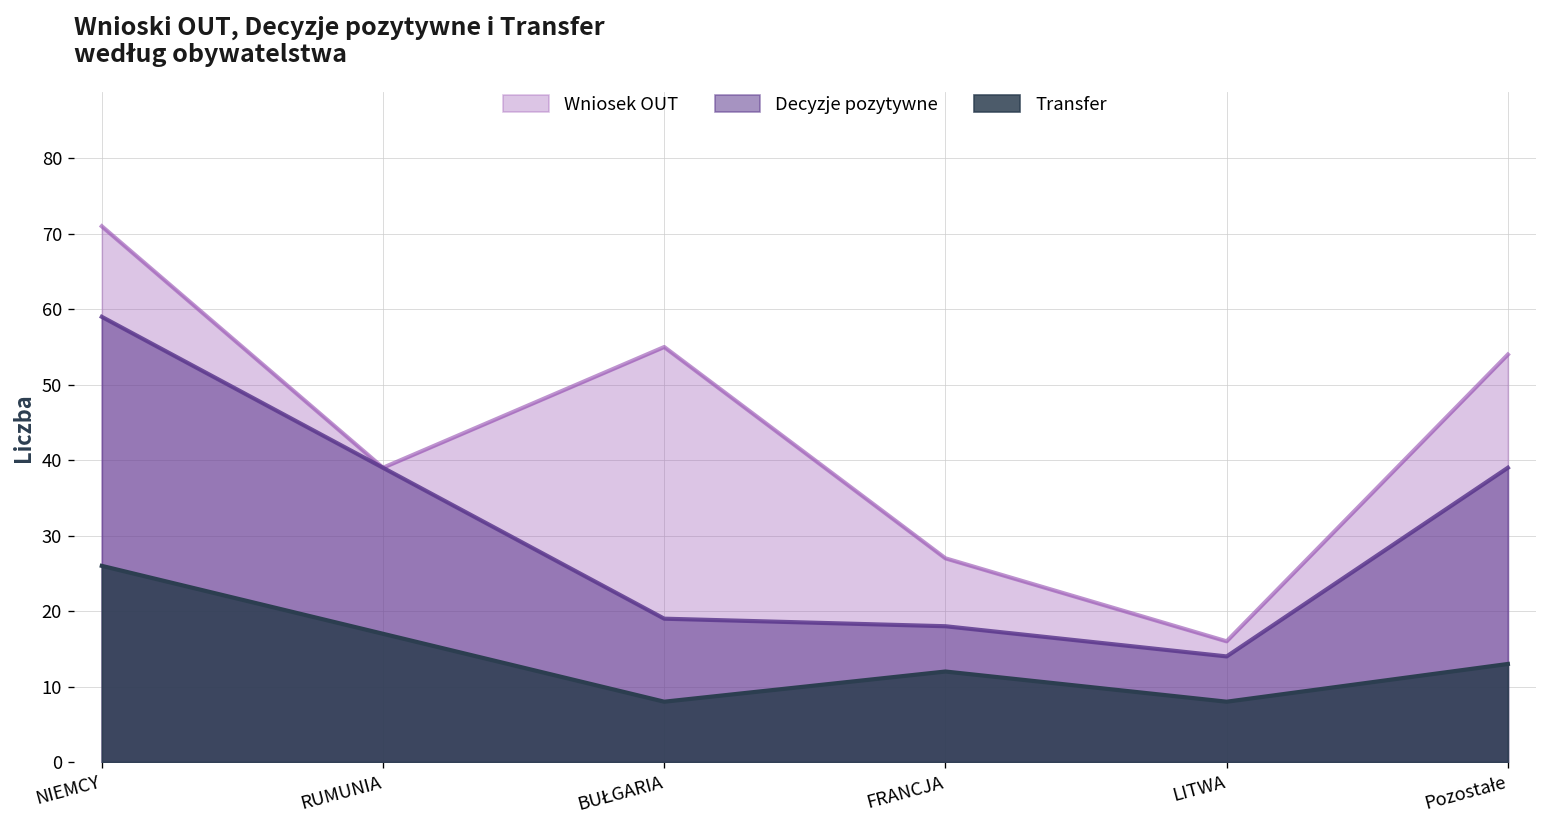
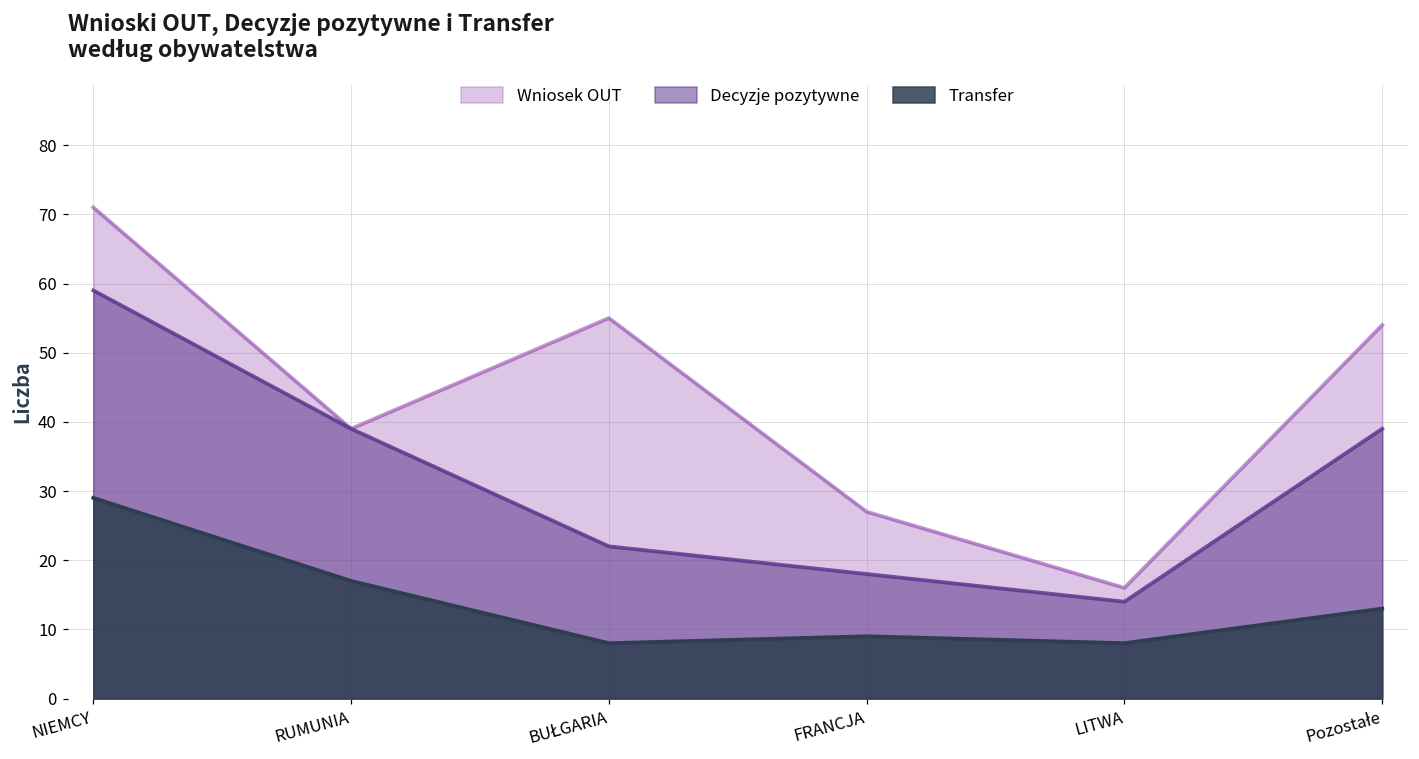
  {
    "Wniosek OUT": {
      "NIEMCY": 71,
      "BUŁGARIA": 55,
      "FRANCJA": 27,
      "LITWA": 16,
      "Pozostałe": 54
    },
    "Decyzje pozytywne": {
      "NIEMCY": 59,
-     "BUŁGARIA": 19,
+     "BUŁGARIA": 22,
      "FRANCJA": 18,
      "LITWA": 14,
      "Pozostałe": 39
    },
    "Transfer": {
-     "NIEMCY": 26,
+     "NIEMCY": 29,
      "RUMUNIA": 17,
      "BUŁGARIA": 8,
-     "FRANCJA": 12,
+     "FRANCJA": 9,
      "LITWA": 8,
      "Pozostałe": 13
    }
  }
